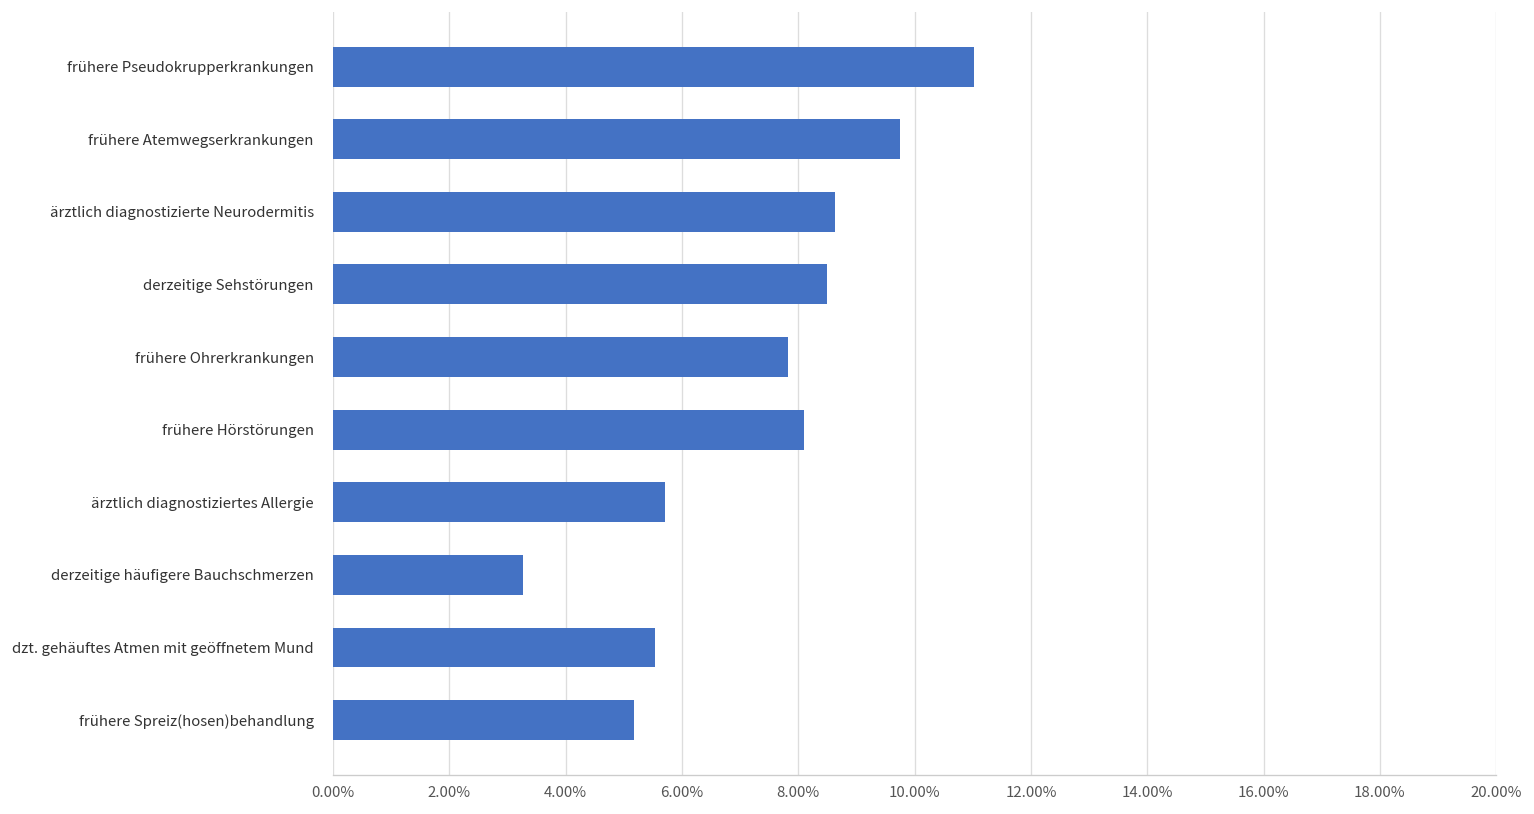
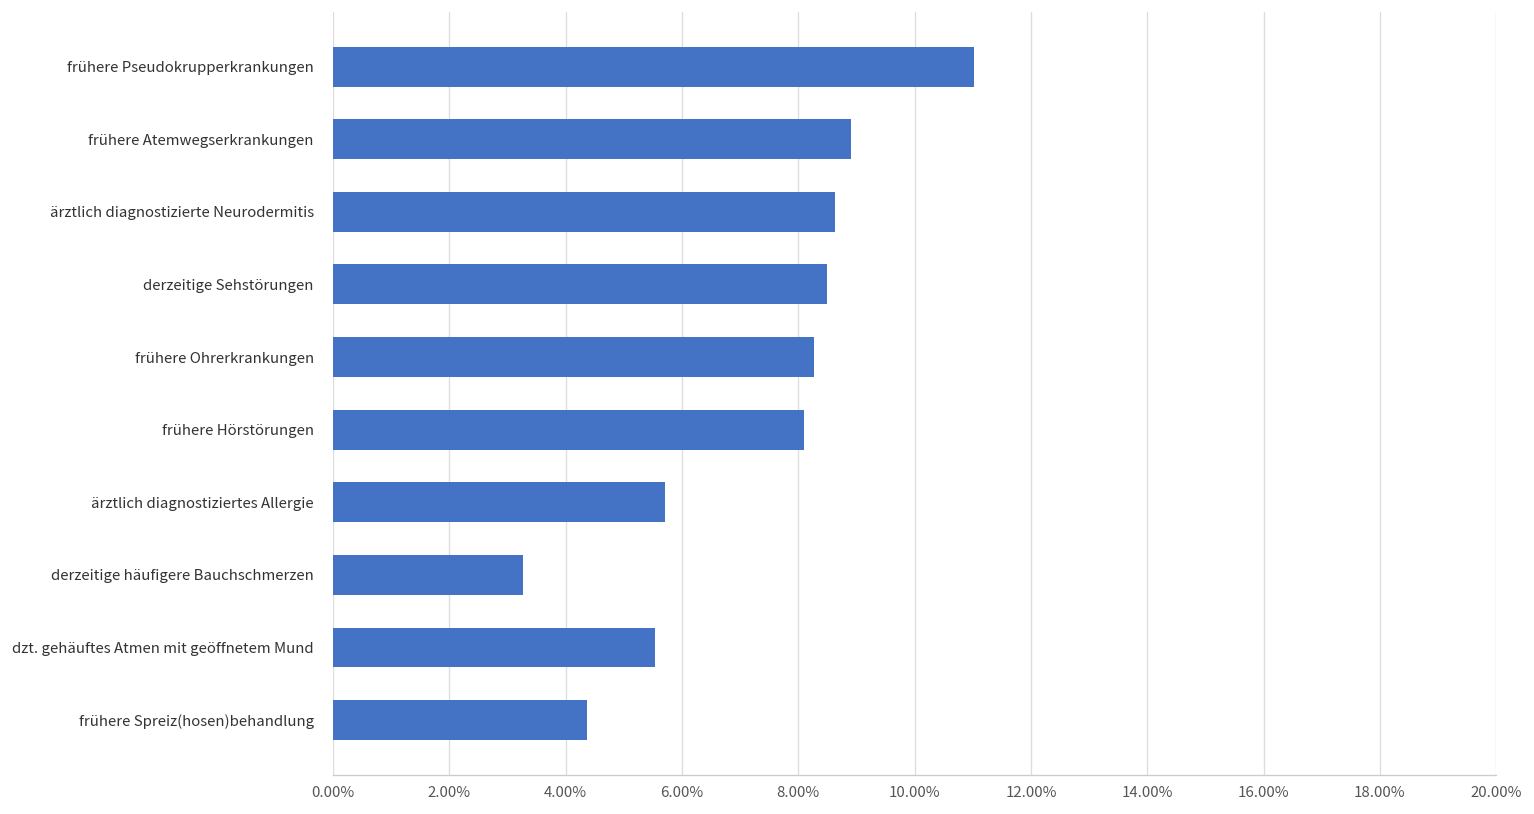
  {
    "frühere Pseudokrupperkrankungen": "11.0%",
-   "frühere Atemwegserkrankungen": "9.7%",
+   "frühere Atemwegserkrankungen": "8.9%",
    "ärztlich diagnostizierte Neurodermitis": "8.6%",
    "derzeitige Sehstörungen": "8.5%",
-   "frühere Ohrerkrankungen": "7.8%",
+   "frühere Ohrerkrankungen": "8.3%",
    "frühere Hörstörungen": "8.1%",
    "ärztlich diagnostiziertes Allergie": "5.7%",
    "derzeitige häufigere Bauchschmerzen": "3.3%",
    "dzt. gehäuftes Atmen mit geöffnetem Mund": "5.5%",
-   "frühere Spreiz(hosen)behandlung": "5.2%"
+   "frühere Spreiz(hosen)behandlung": "4.4%"
  }
